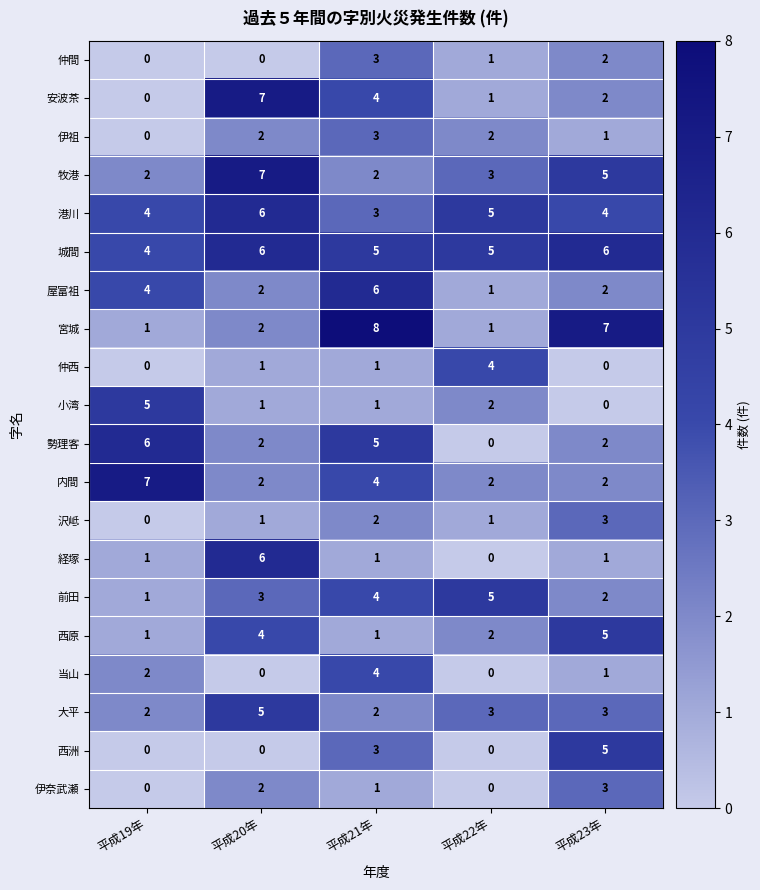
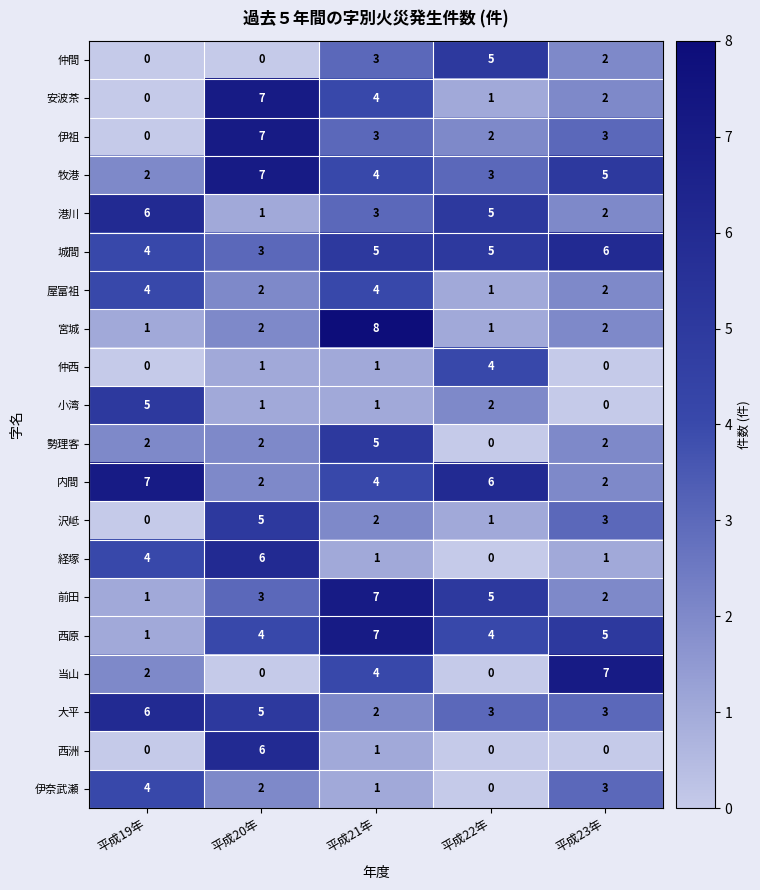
  {
    "仲間": {
      "平成19年": 0,
      "平成20年": 0,
      "平成21年": 3,
-     "平成22年": 1,
+     "平成22年": 5,
      "平成23年": 2
    },
    "安波茶": {
      "平成19年": 0,
      "平成20年": 7,
      "平成21年": 4,
      "平成22年": 1,
      "平成23年": 2
    },
    "伊祖": {
      "平成19年": 0,
-     "平成20年": 2,
+     "平成20年": 7,
      "平成21年": 3,
      "平成22年": 2,
-     "平成23年": 1
+     "平成23年": 3
    },
    "牧港": {
      "平成19年": 2,
      "平成20年": 7,
-     "平成21年": 2,
+     "平成21年": 4,
      "平成22年": 3,
      "平成23年": 5
    },
    "港川": {
-     "平成19年": 4,
-     "平成20年": 6,
+     "平成19年": 6,
+     "平成20年": 1,
      "平成21年": 3,
      "平成22年": 5,
-     "平成23年": 4
+     "平成23年": 2
    },
    "城間": {
      "平成19年": 4,
-     "平成20年": 6,
+     "平成20年": 3,
      "平成21年": 5,
      "平成22年": 5,
      "平成23年": 6
    },
    "屋富祖": {
      "平成19年": 4,
      "平成20年": 2,
-     "平成21年": 6,
+     "平成21年": 4,
      "平成22年": 1,
      "平成23年": 2
    },
    "宮城": {
      "平成19年": 1,
      "平成20年": 2,
      "平成21年": 8,
      "平成22年": 1,
-     "平成23年": 7
+     "平成23年": 2
    },
    "仲西": {
      "平成19年": 0,
      "平成20年": 1,
      "平成21年": 1,
      "平成22年": 4,
      "平成23年": 0
    },
    "小湾": {
      "平成19年": 5,
      "平成20年": 1,
      "平成21年": 1,
      "平成22年": 2,
      "平成23年": 0
    },
    "勢理客": {
-     "平成19年": 6,
+     "平成19年": 2,
      "平成20年": 2,
      "平成21年": 5,
      "平成22年": 0,
      "平成23年": 2
    },
    "内間": {
      "平成19年": 7,
      "平成20年": 2,
      "平成21年": 4,
-     "平成22年": 2,
+     "平成22年": 6,
      "平成23年": 2
    },
    "沢岻": {
      "平成19年": 0,
-     "平成20年": 1,
+     "平成20年": 5,
      "平成21年": 2,
      "平成22年": 1,
      "平成23年": 3
    },
    "経塚": {
-     "平成19年": 1,
+     "平成19年": 4,
      "平成20年": 6,
      "平成21年": 1,
      "平成22年": 0,
      "平成23年": 1
    },
    "前田": {
      "平成19年": 1,
      "平成20年": 3,
-     "平成21年": 4,
+     "平成21年": 7,
      "平成22年": 5,
      "平成23年": 2
    },
    "西原": {
      "平成19年": 1,
      "平成20年": 4,
-     "平成21年": 1,
-     "平成22年": 2,
+     "平成21年": 7,
+     "平成22年": 4,
      "平成23年": 5
    },
    "当山": {
      "平成19年": 2,
      "平成20年": 0,
      "平成21年": 4,
      "平成22年": 0,
-     "平成23年": 1
+     "平成23年": 7
    },
    "大平": {
-     "平成19年": 2,
+     "平成19年": 6,
      "平成20年": 5,
      "平成21年": 2,
      "平成22年": 3,
      "平成23年": 3
    },
    "西洲": {
      "平成19年": 0,
-     "平成20年": 0,
-     "平成21年": 3,
+     "平成20年": 6,
+     "平成21年": 1,
      "平成22年": 0,
-     "平成23年": 5
+     "平成23年": 0
    },
    "伊奈武瀬": {
-     "平成19年": 0,
+     "平成19年": 4,
      "平成20年": 2,
      "平成21年": 1,
      "平成22年": 0,
      "平成23年": 3
    }
  }
